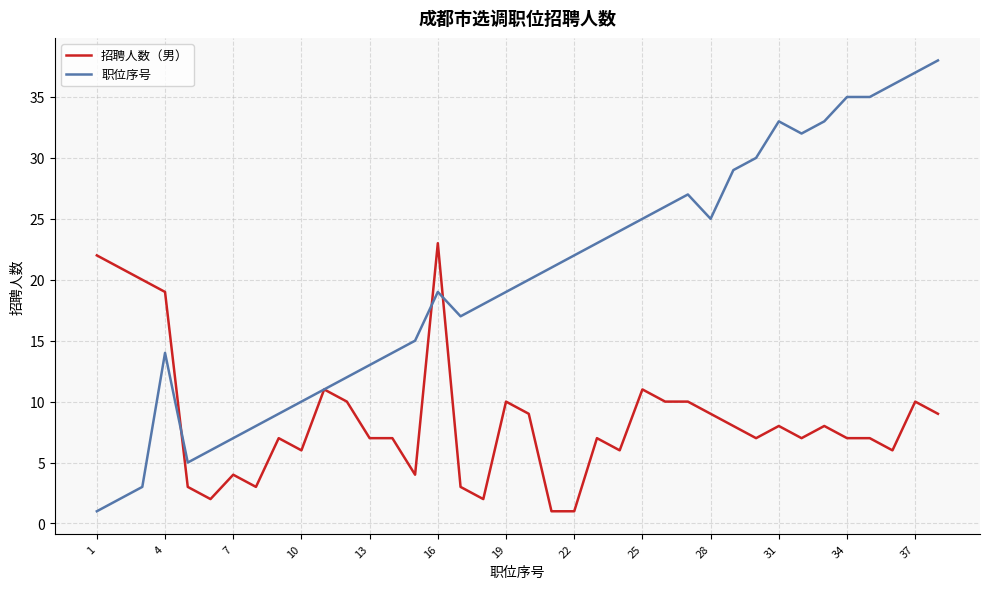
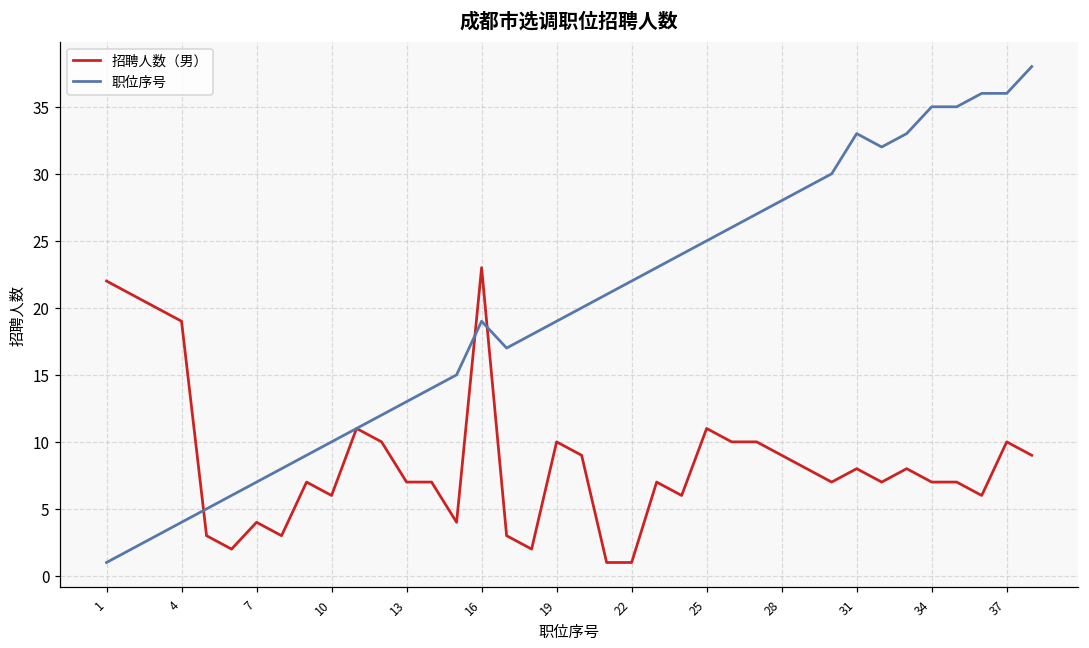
  {
    "招聘人数（男）": {
      "1": 22,
      "4": 19,
      "7": 4,
      "10": 6,
      "13": 7,
      "16": 23,
      "19": 10,
      "22": 1,
      "25": 11,
      "28": 9,
      "31": 8,
      "34": 7,
      "37": 10
    },
    "职位序号": {
      "1": 1,
-     "4": 14,
+     "4": 4,
      "7": 7,
      "10": 10,
      "13": 13,
      "16": 19,
      "19": 19,
      "22": 22,
      "25": 25,
-     "28": 25,
+     "28": 28,
      "31": 33,
      "34": 35,
-     "37": 37
+     "37": 36
    }
  }
